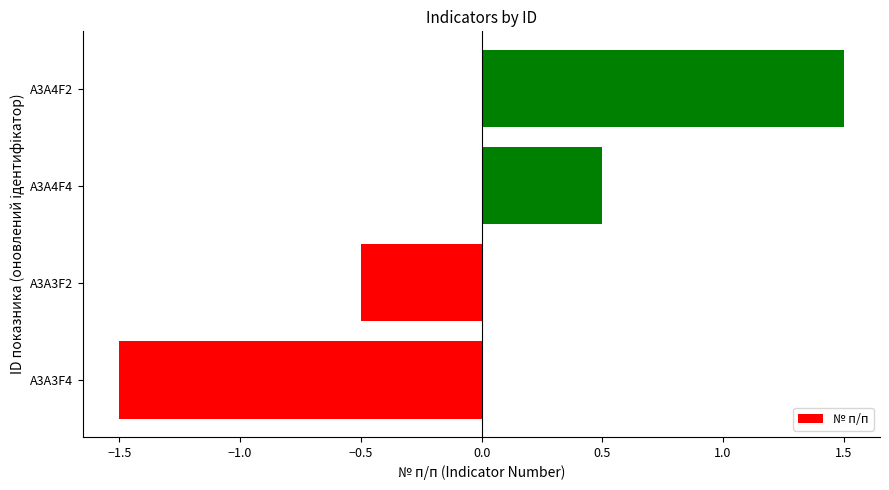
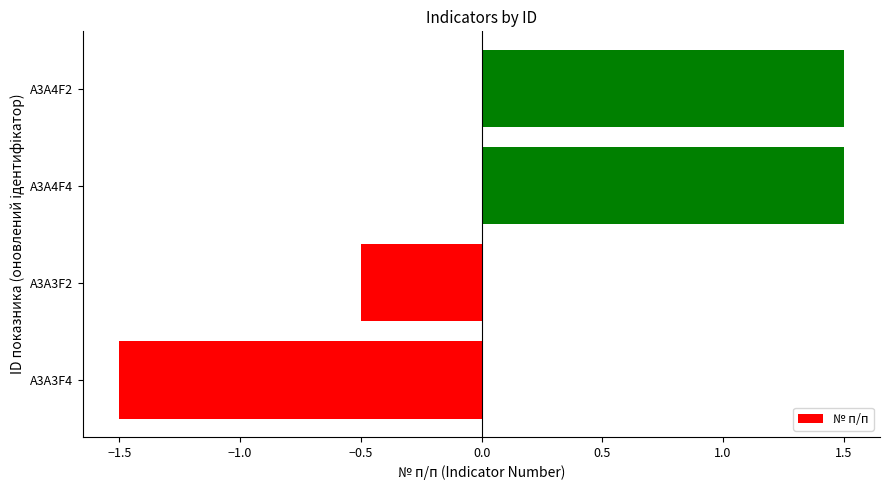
  {
    "A3A4F2": 1.50,
-   "A3A4F4": 0.50,
+   "A3A4F4": 1.50,
    "A3A3F2": -0.50,
    "A3A3F4": -1.50
  }
